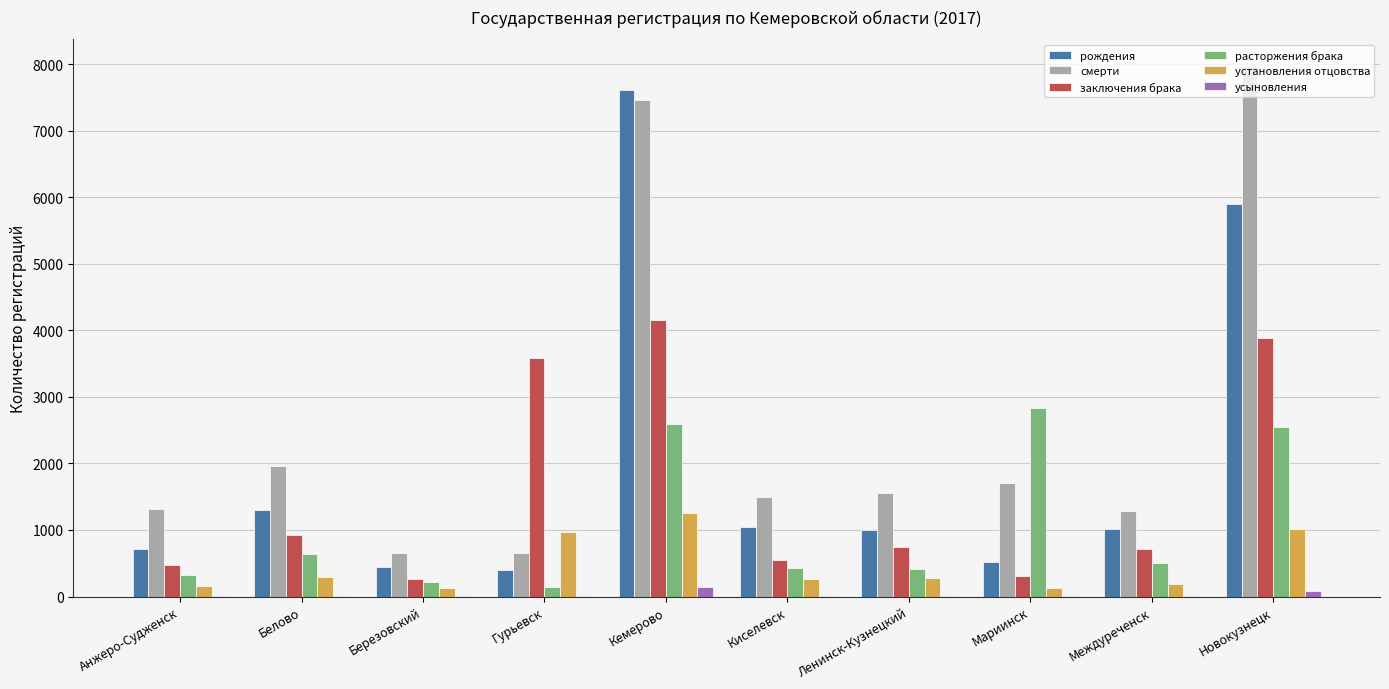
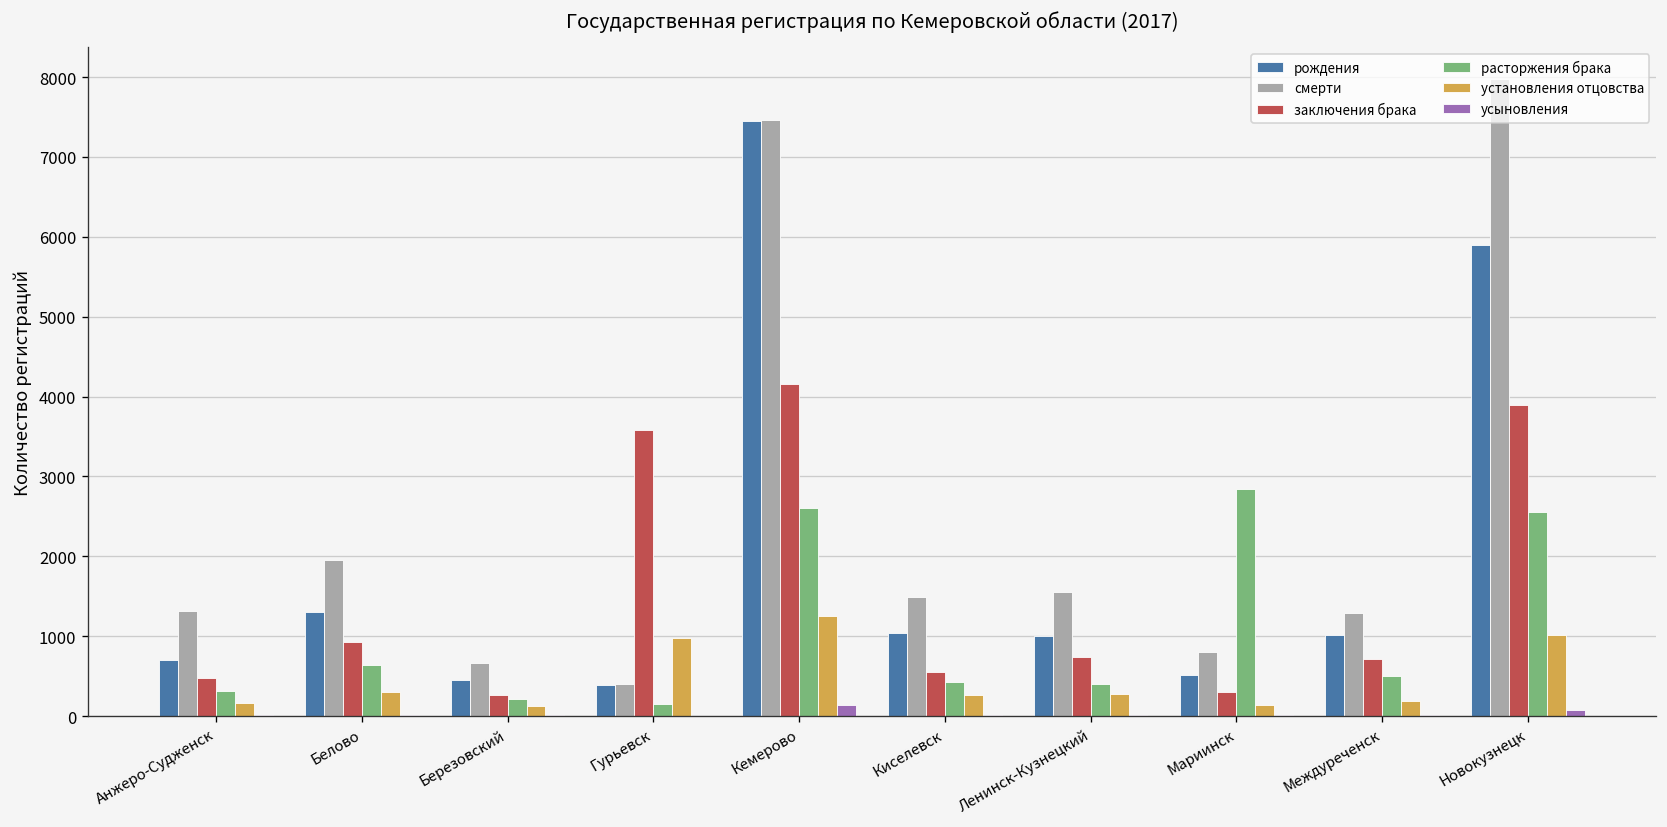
  {
    "рождения": {
      "Анжеро-Судженск": 700,
      "Белово": 1300,
      "Березовский": 400,
      "Гурьевск": 400,
-     "Кемерово": 7600,
+     "Кемерово": 7500,
      "Киселевск": 1000,
      "Ленинск-Кузнецкий": 1000,
      "Мариинск": 500,
      "Междуреченск": 1000,
      "Новокузнецк": 5900
    },
    "смерти": {
      "Анжеро-Судженск": 1300,
      "Белово": 2000,
      "Березовский": 700,
-     "Гурьевск": 700,
+     "Гурьевск": 400,
      "Кемерово": 7500,
      "Киселевск": 1500,
      "Ленинск-Кузнецкий": 1600,
-     "Мариинск": 1700,
+     "Мариинск": 800,
      "Междуреченск": 1300
    },
    "заключения брака": {
      "Анжеро-Судженск": 500,
      "Белово": 900,
      "Березовский": 300,
      "Гурьевск": 3600,
      "Кемерово": 4200,
      "Киселевск": 600,
      "Ленинск-Кузнецкий": 700,
      "Мариинск": 300,
      "Междуреченск": 700,
      "Новокузнецк": 3900
    },
    "расторжения брака": {
      "Анжеро-Судженск": 300,
      "Белово": 600,
      "Березовский": 200,
      "Гурьевск": 200,
      "Кемерово": 2600,
      "Киселевск": 400,
      "Ленинск-Кузнецкий": 400,
      "Мариинск": 2800,
      "Междуреченск": 500,
      "Новокузнецк": 2600
    },
    "установления отцовства": {
      "Анжеро-Судженск": 200,
      "Белово": 300,
      "Березовский": 100,
      "Гурьевск": 1000,
      "Кемерово": 1200,
      "Киселевск": 300,
      "Ленинск-Кузнецкий": 300,
      "Мариинск": 100,
      "Междуреченск": 200,
      "Новокузнецк": 1000
    },
    "усыновления": {
      "Кемерово": 100,
      "Новокузнецк": 100
    }
  }
